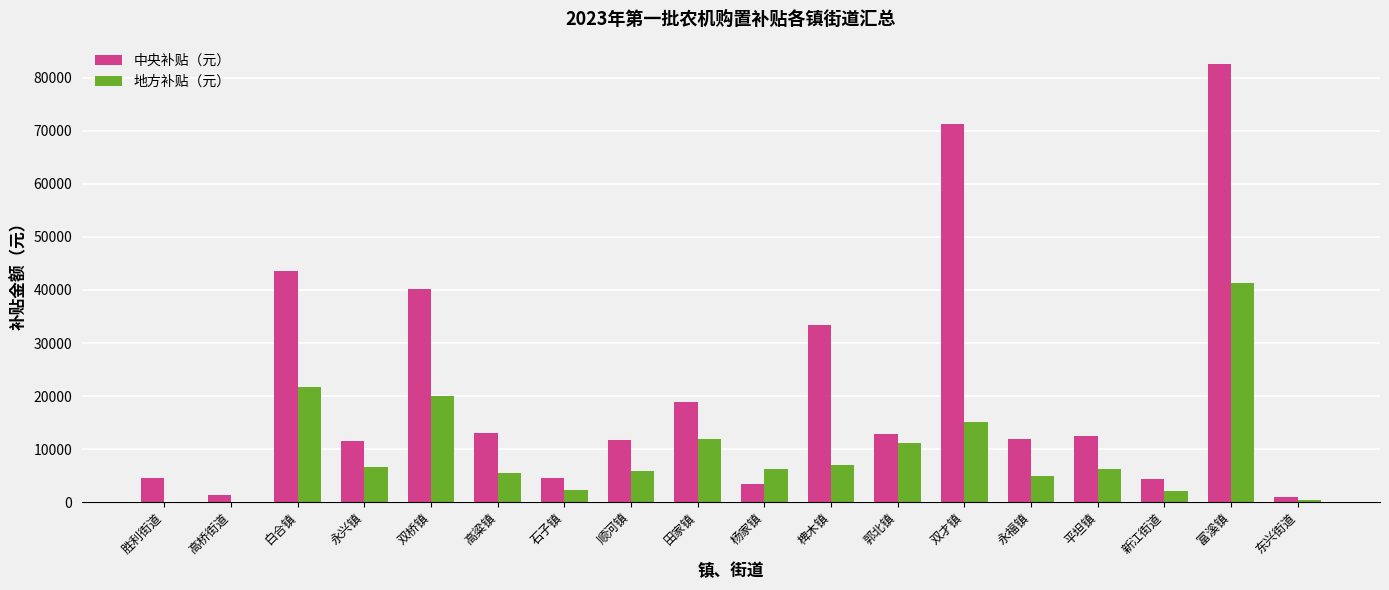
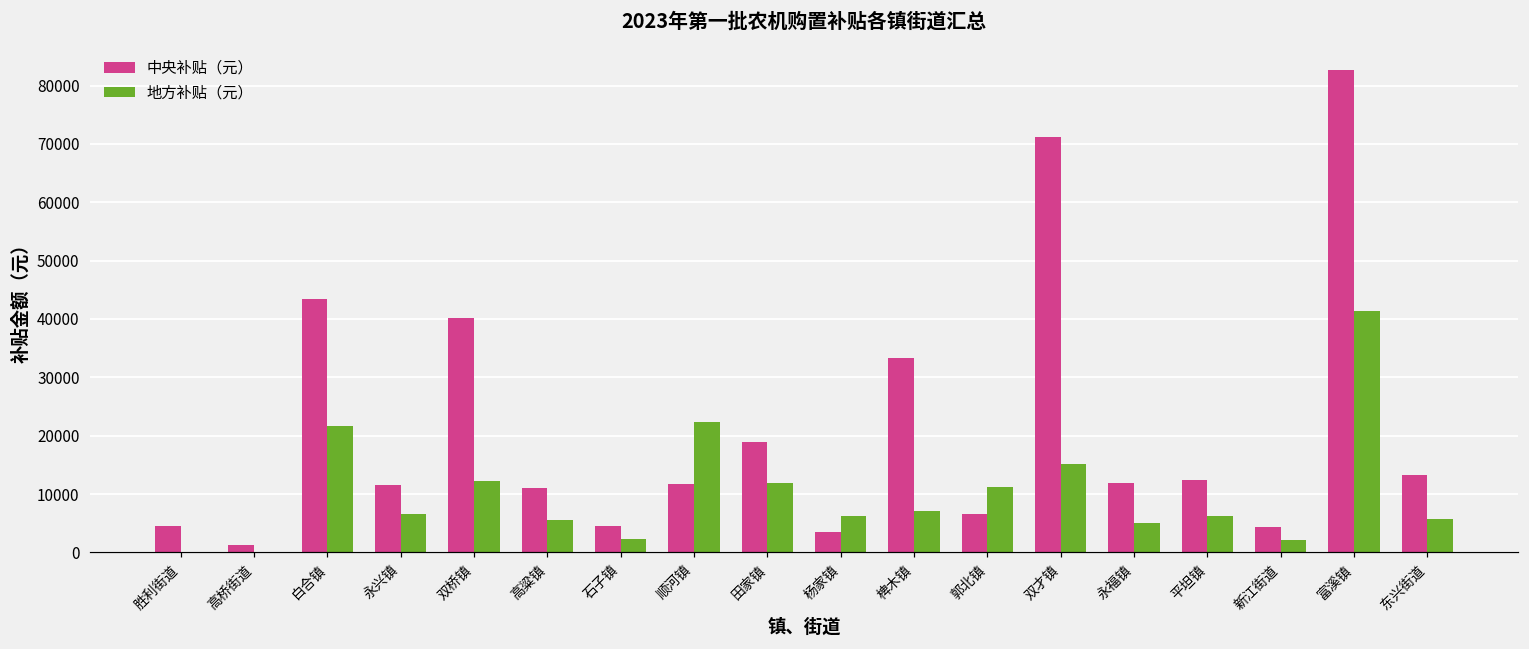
  {
    "中央补贴（元）": {
      "胜利街道": 4000,
      "高桥街道": 1000,
      "白合镇": 43000,
      "永兴镇": 11000,
      "双桥镇": 40000,
-     "高粱镇": 13000,
+     "高粱镇": 11000,
      "石子镇": 5000,
      "顺河镇": 12000,
      "田家镇": 19000,
      "杨家镇": 3000,
      "椑木镇": 33000,
-     "郭北镇": 13000,
+     "郭北镇": 7000,
      "双才镇": 71000,
      "永福镇": 12000,
      "平坦镇": 12000,
      "新江街道": 4000,
      "富溪镇": 83000,
-     "东兴街道": 1000
+     "东兴街道": 13000
    },
    "地方补贴（元）": {
      "胜利街道": 0,
      "高桥街道": 0,
      "白合镇": 22000,
      "永兴镇": 7000,
-     "双桥镇": 20000,
+     "双桥镇": 12000,
      "高粱镇": 5000,
      "石子镇": 2000,
-     "顺河镇": 6000,
+     "顺河镇": 22000,
      "田家镇": 12000,
      "杨家镇": 6000,
      "椑木镇": 7000,
      "郭北镇": 11000,
      "双才镇": 15000,
      "永福镇": 5000,
      "平坦镇": 6000,
      "新江街道": 2000,
      "富溪镇": 41000,
-     "东兴街道": 0
+     "东兴街道": 6000
    }
  }
